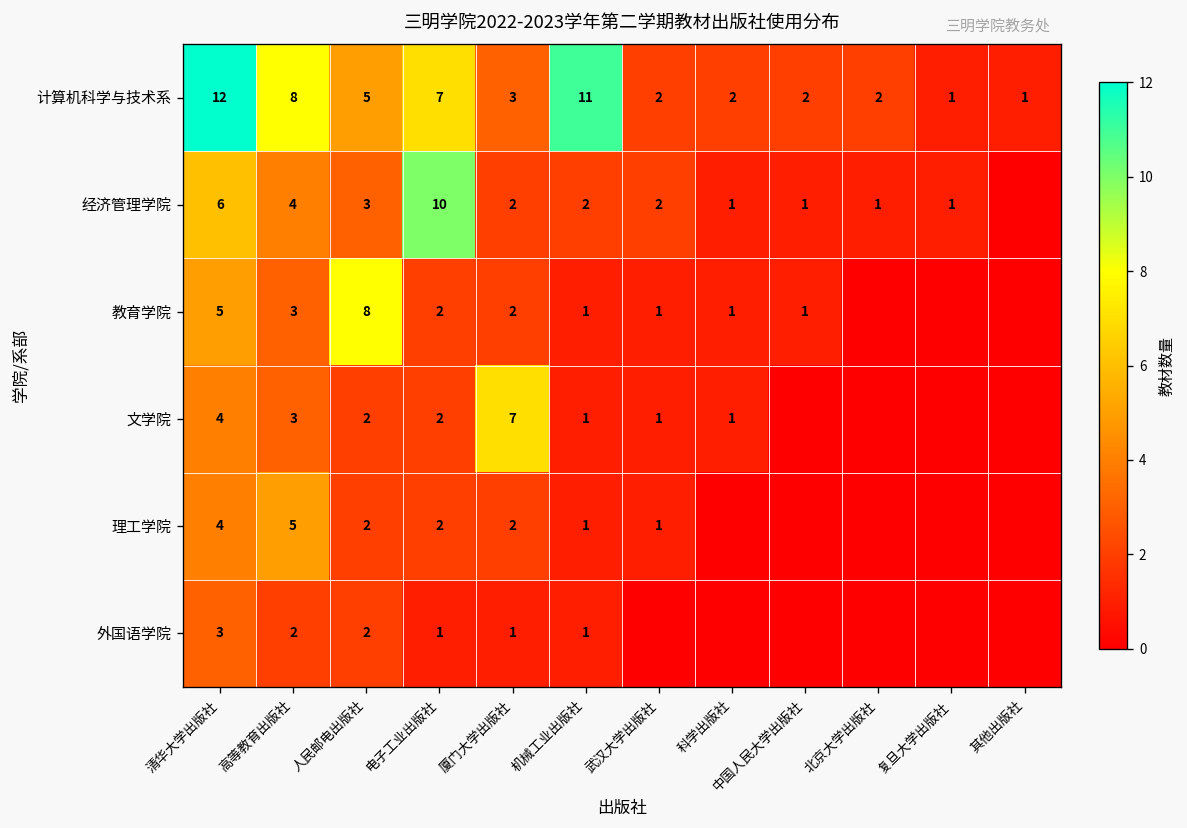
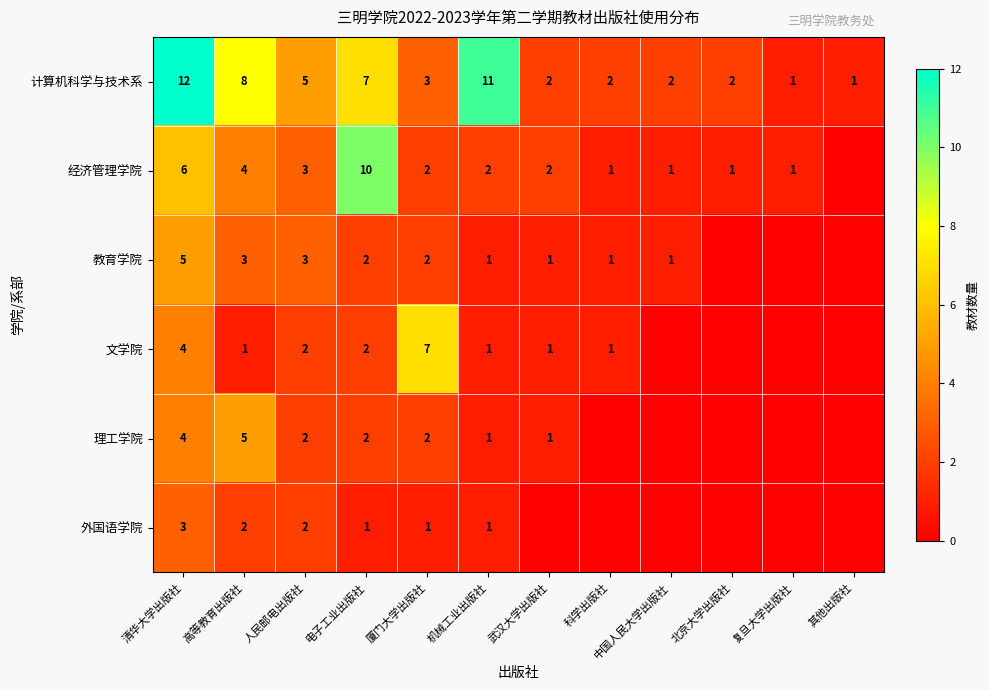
  {
    "计算机科学与技术系": {
      "清华大学出版社": 12,
      "高等教育出版社": 8,
      "人民邮电出版社": 5,
      "电子工业出版社": 7,
      "厦门大学出版社": 3,
      "机械工业出版社": 11,
      "武汉大学出版社": 2,
      "科学出版社": 2,
      "中国人民大学出版社": 2,
      "北京大学出版社": 2,
      "复旦大学出版社": 1,
      "其他出版社": 1
    },
    "经济管理学院": {
      "清华大学出版社": 6,
      "高等教育出版社": 4,
      "人民邮电出版社": 3,
      "电子工业出版社": 10,
      "厦门大学出版社": 2,
      "机械工业出版社": 2,
      "武汉大学出版社": 2,
      "科学出版社": 1,
      "中国人民大学出版社": 1,
      "北京大学出版社": 1,
      "复旦大学出版社": 1
    },
    "教育学院": {
      "清华大学出版社": 5,
      "高等教育出版社": 3,
-     "人民邮电出版社": 8,
+     "人民邮电出版社": 3,
      "电子工业出版社": 2,
      "厦门大学出版社": 2,
      "机械工业出版社": 1,
      "武汉大学出版社": 1,
      "科学出版社": 1,
      "中国人民大学出版社": 1
    },
    "文学院": {
      "清华大学出版社": 4,
-     "高等教育出版社": 3,
+     "高等教育出版社": 1,
      "人民邮电出版社": 2,
      "电子工业出版社": 2,
      "厦门大学出版社": 7,
      "机械工业出版社": 1,
      "武汉大学出版社": 1,
      "科学出版社": 1
    },
    "理工学院": {
      "清华大学出版社": 4,
      "高等教育出版社": 5,
      "人民邮电出版社": 2,
      "电子工业出版社": 2,
      "厦门大学出版社": 2,
      "机械工业出版社": 1,
      "武汉大学出版社": 1
    },
    "外国语学院": {
      "清华大学出版社": 3,
      "高等教育出版社": 2,
      "人民邮电出版社": 2,
      "电子工业出版社": 1,
      "厦门大学出版社": 1,
      "机械工业出版社": 1
    }
  }
